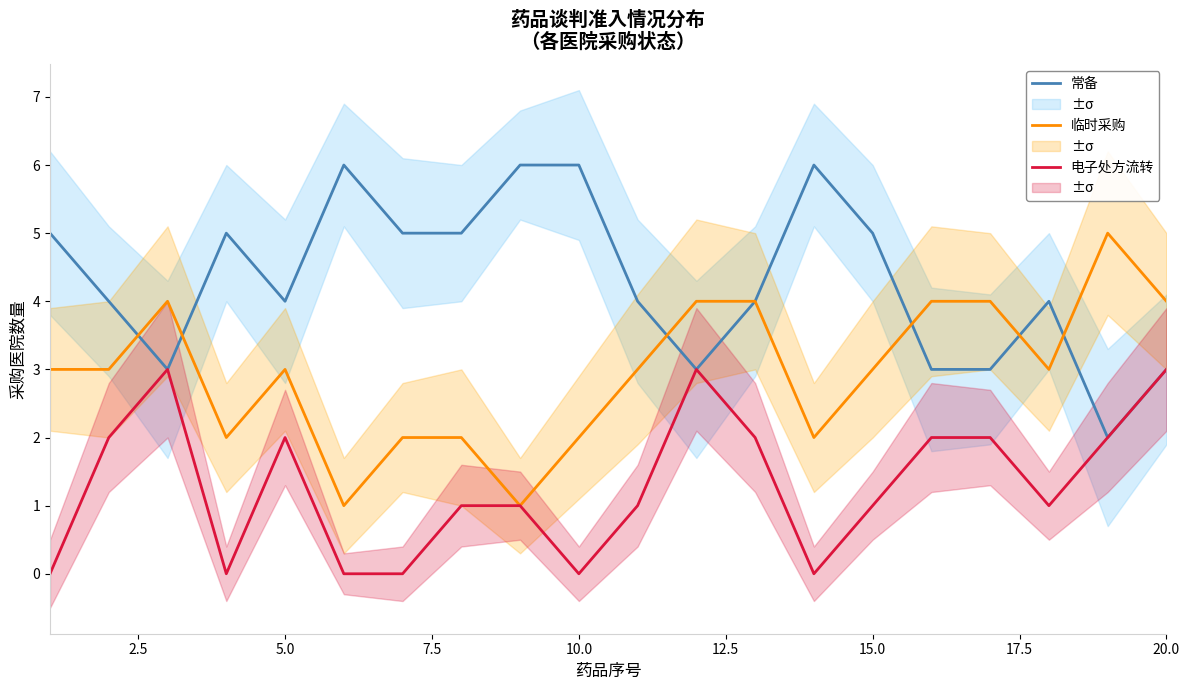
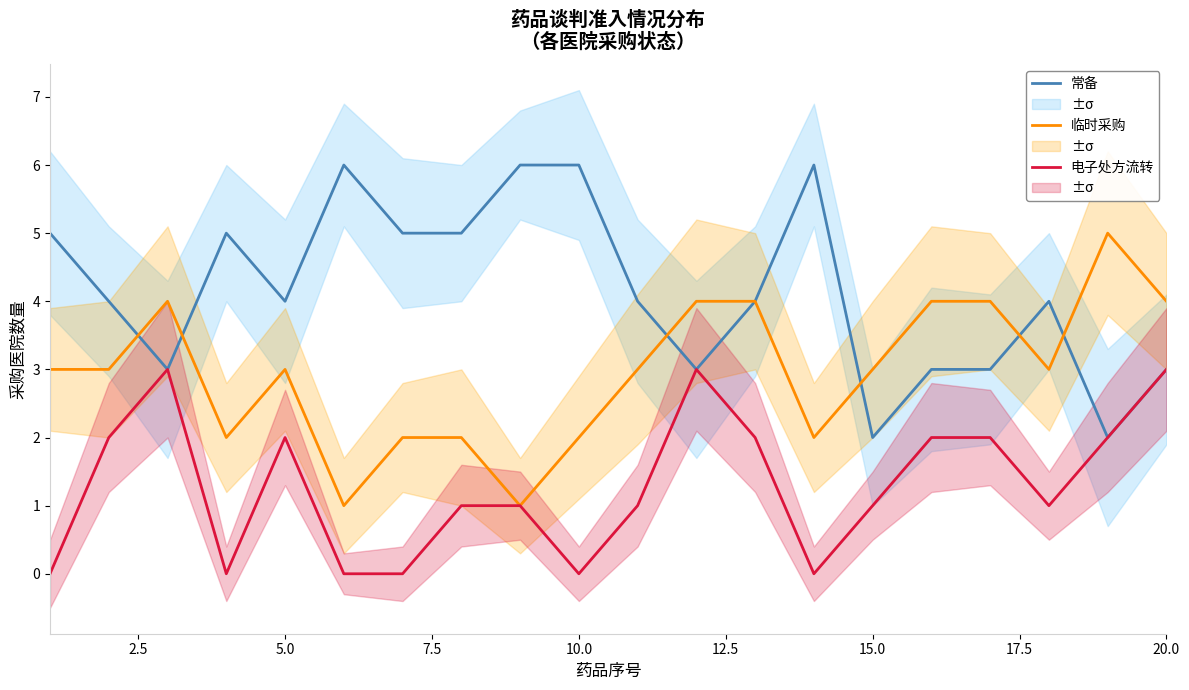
  {
    "常备": {
      "5.0": 4,
      "10.0": 6,
-     "15.0": 5
+     "15.0": 2
    }
  }
